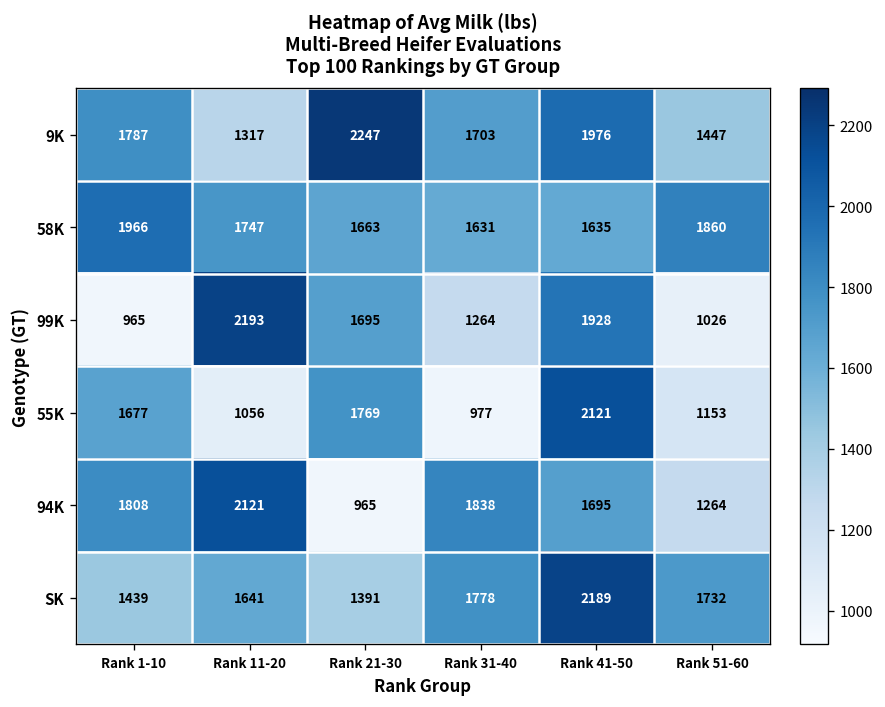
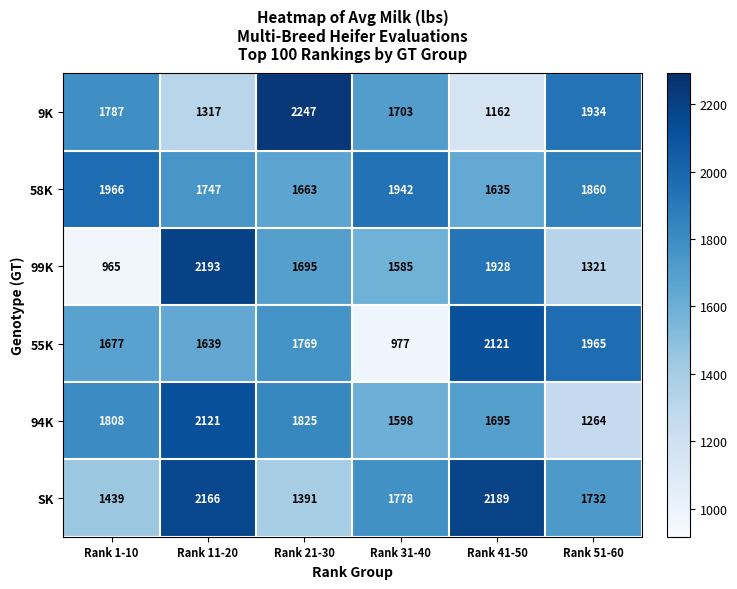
  {
    "9K": {
      "Rank 1-10": 1787,
      "Rank 11-20": 1317,
      "Rank 21-30": 2247,
      "Rank 31-40": 1703,
-     "Rank 41-50": 1976,
-     "Rank 51-60": 1447
+     "Rank 41-50": 1162,
+     "Rank 51-60": 1934
    },
    "58K": {
      "Rank 1-10": 1966,
      "Rank 11-20": 1747,
      "Rank 21-30": 1663,
-     "Rank 31-40": 1631,
+     "Rank 31-40": 1942,
      "Rank 41-50": 1635,
      "Rank 51-60": 1860
    },
    "99K": {
      "Rank 1-10": 965,
      "Rank 11-20": 2193,
      "Rank 21-30": 1695,
-     "Rank 31-40": 1264,
+     "Rank 31-40": 1585,
      "Rank 41-50": 1928,
-     "Rank 51-60": 1026
+     "Rank 51-60": 1321
    },
    "55K": {
      "Rank 1-10": 1677,
-     "Rank 11-20": 1056,
+     "Rank 11-20": 1639,
      "Rank 21-30": 1769,
      "Rank 31-40": 977,
      "Rank 41-50": 2121,
-     "Rank 51-60": 1153
+     "Rank 51-60": 1965
    },
    "94K": {
      "Rank 1-10": 1808,
      "Rank 11-20": 2121,
-     "Rank 21-30": 965,
-     "Rank 31-40": 1838,
+     "Rank 21-30": 1825,
+     "Rank 31-40": 1598,
      "Rank 41-50": 1695,
      "Rank 51-60": 1264
    },
    "SK": {
      "Rank 1-10": 1439,
-     "Rank 11-20": 1641,
+     "Rank 11-20": 2166,
      "Rank 21-30": 1391,
      "Rank 31-40": 1778,
      "Rank 41-50": 2189,
      "Rank 51-60": 1732
    }
  }
